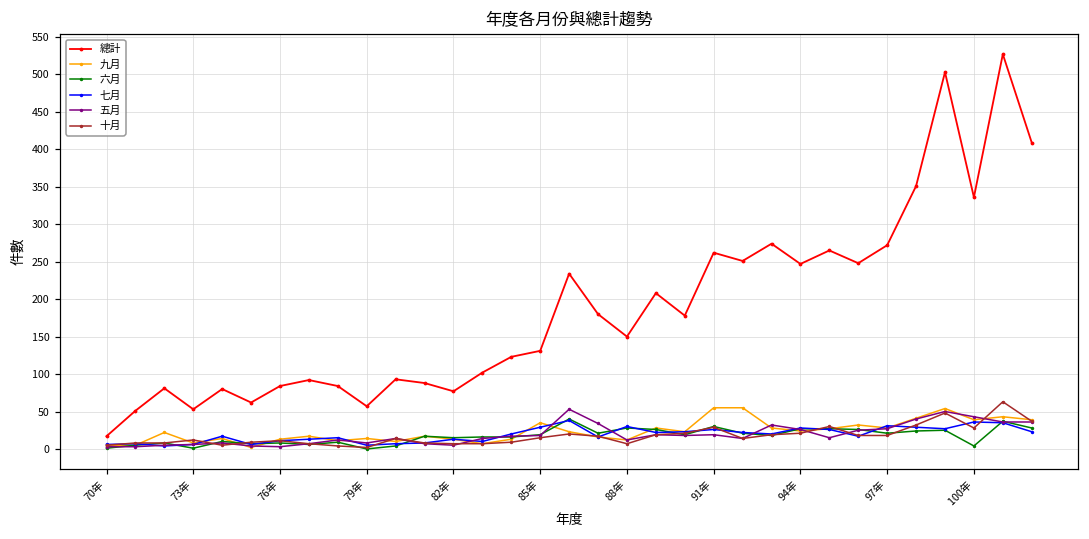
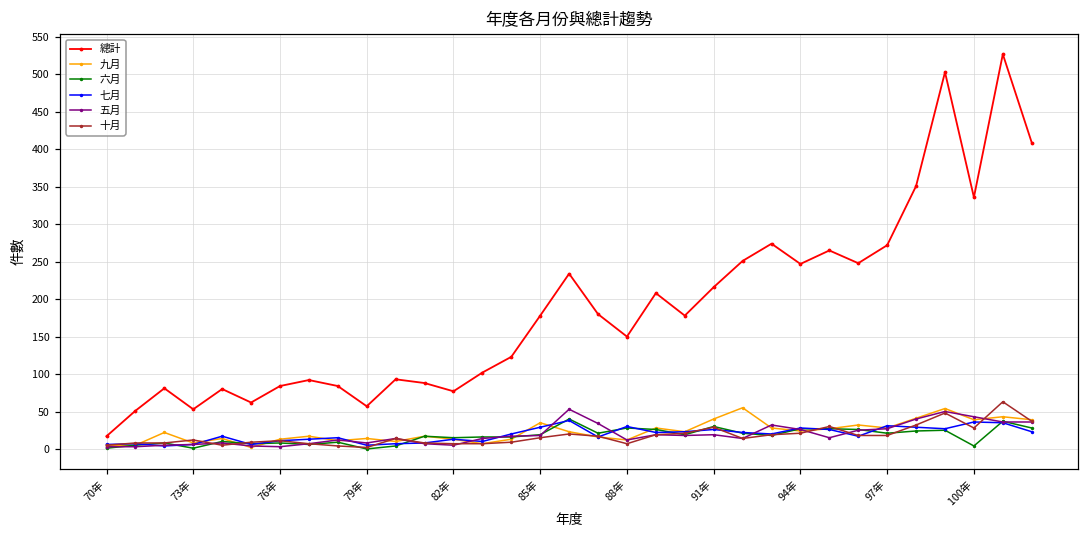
  {
    "總計": {
      "70年": 20,
      "73年": 50,
      "76年": 80,
      "79年": 60,
      "82年": 80,
-     "85年": 130,
+     "85年": 180,
      "88年": 150,
-     "91年": 260,
+     "91年": 220,
      "94年": 250,
      "97年": 270,
      "100年": 340
    },
    "九月": {
      "79年": 10,
      "85年": 40,
-     "91年": 60
+     "91年": 40
    },
    "六月": {
      "73年": 0,
      "100年": 0
    },
    "七月": {
      "85年": 30
    },
    "五月": {
      "76年": 0,
      "91年": 20,
      "100年": 40
    },
    "十月": {
      "73年": 10,
      "88年": 10,
      "100年": 30
    }
  }
